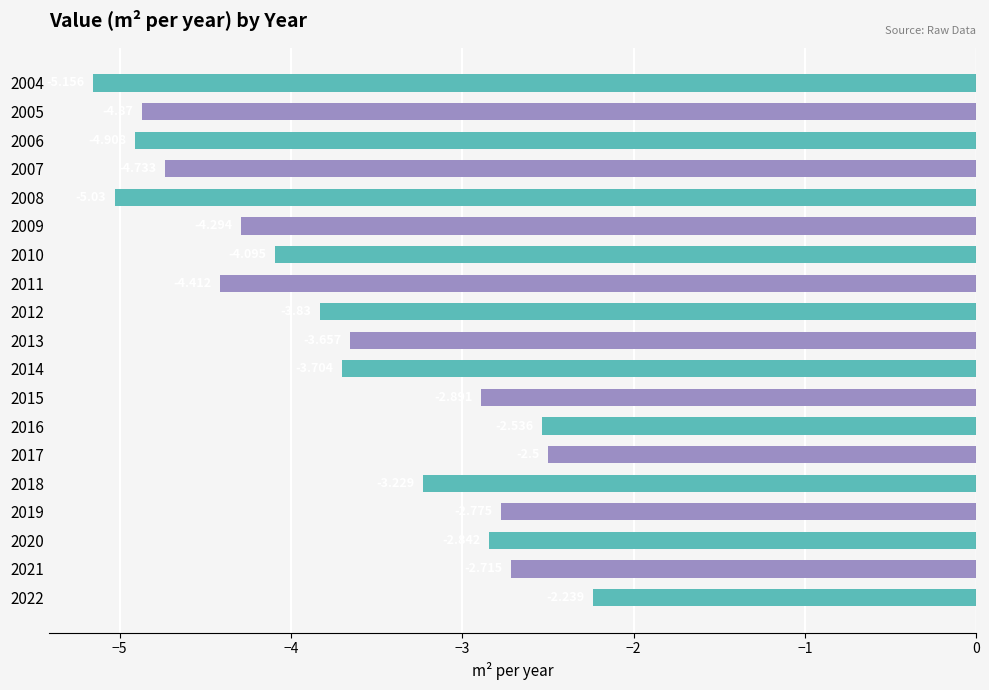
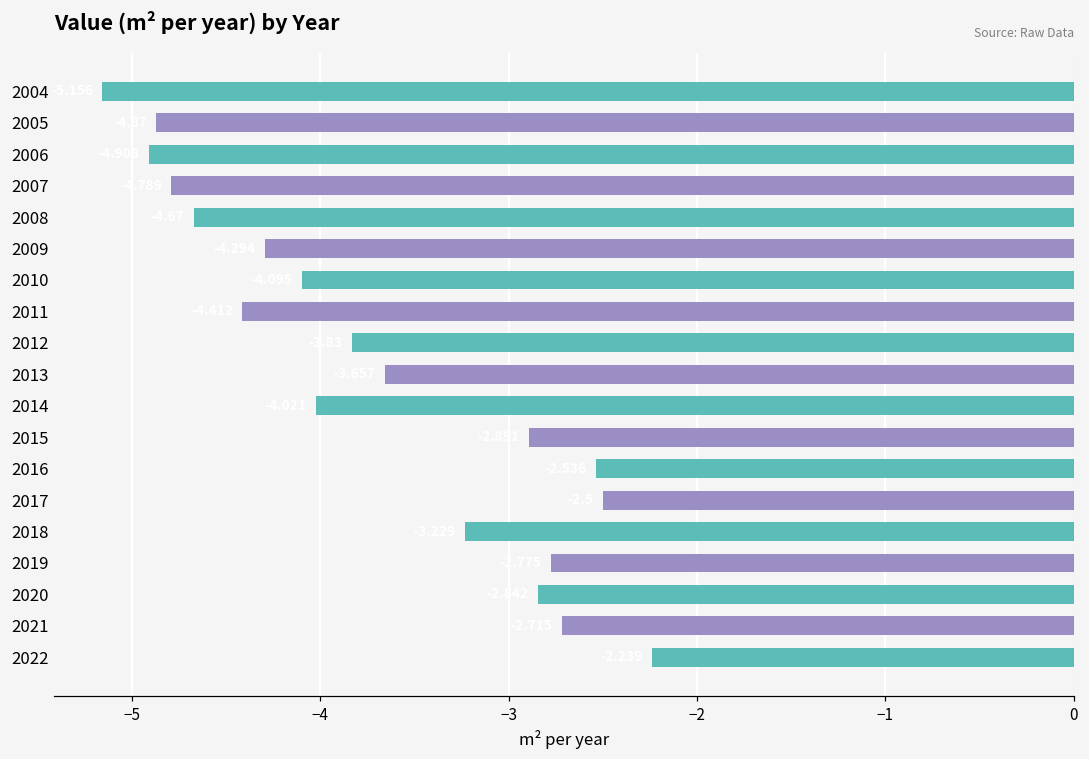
  {
    "2004": -5.16,
    "2005": -4.87,
    "2006": -4.91,
-   "2007": -4.73,
-   "2008": -5.03,
+   "2007": -4.79,
+   "2008": -4.67,
    "2009": -4.29,
    "2010": -4.10,
    "2011": -4.41,
    "2012": -3.83,
    "2013": -3.66,
-   "2014": -3.70,
+   "2014": -4.02,
    "2015": -2.89,
    "2016": -2.54,
    "2017": -2.50,
    "2018": -3.23,
    "2019": -2.78,
    "2020": -2.84,
    "2021": -2.72,
    "2022": -2.24
  }
